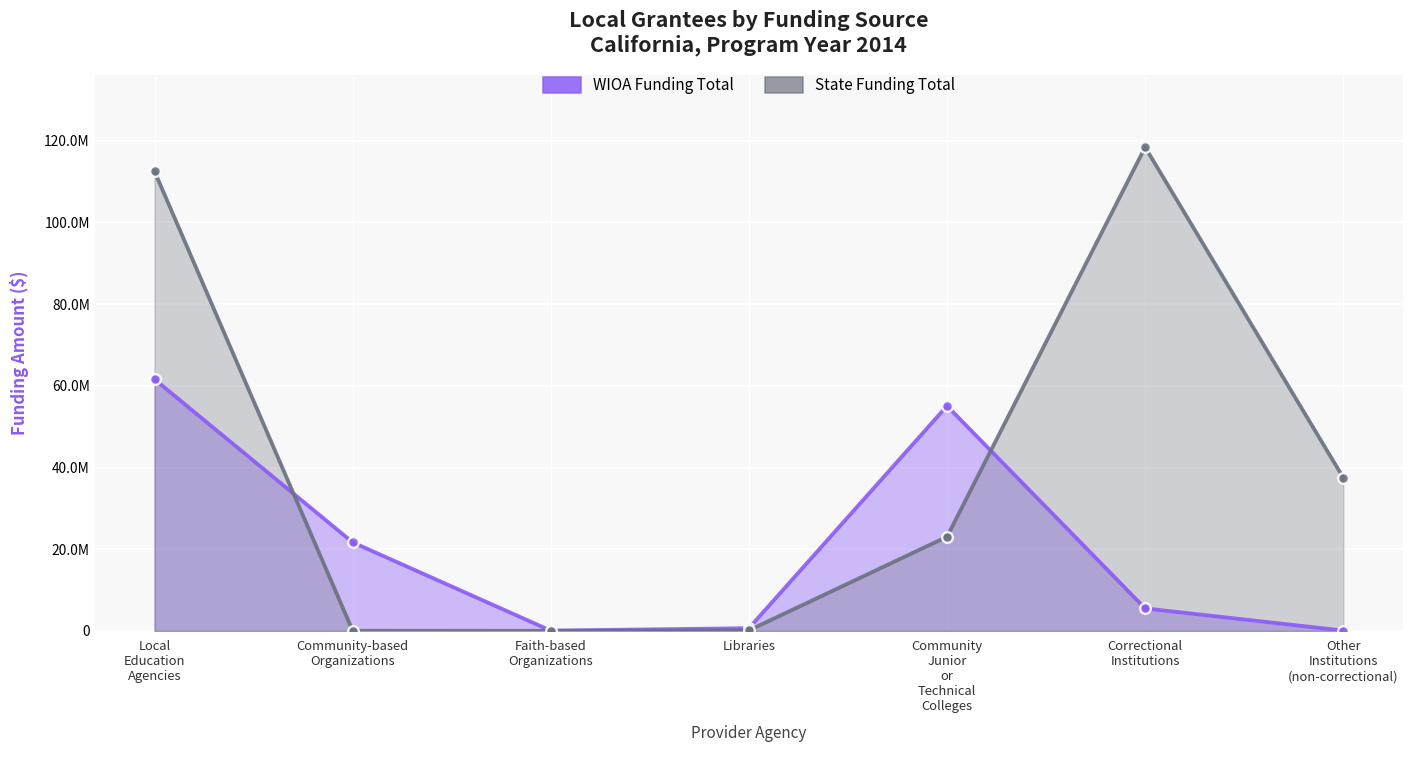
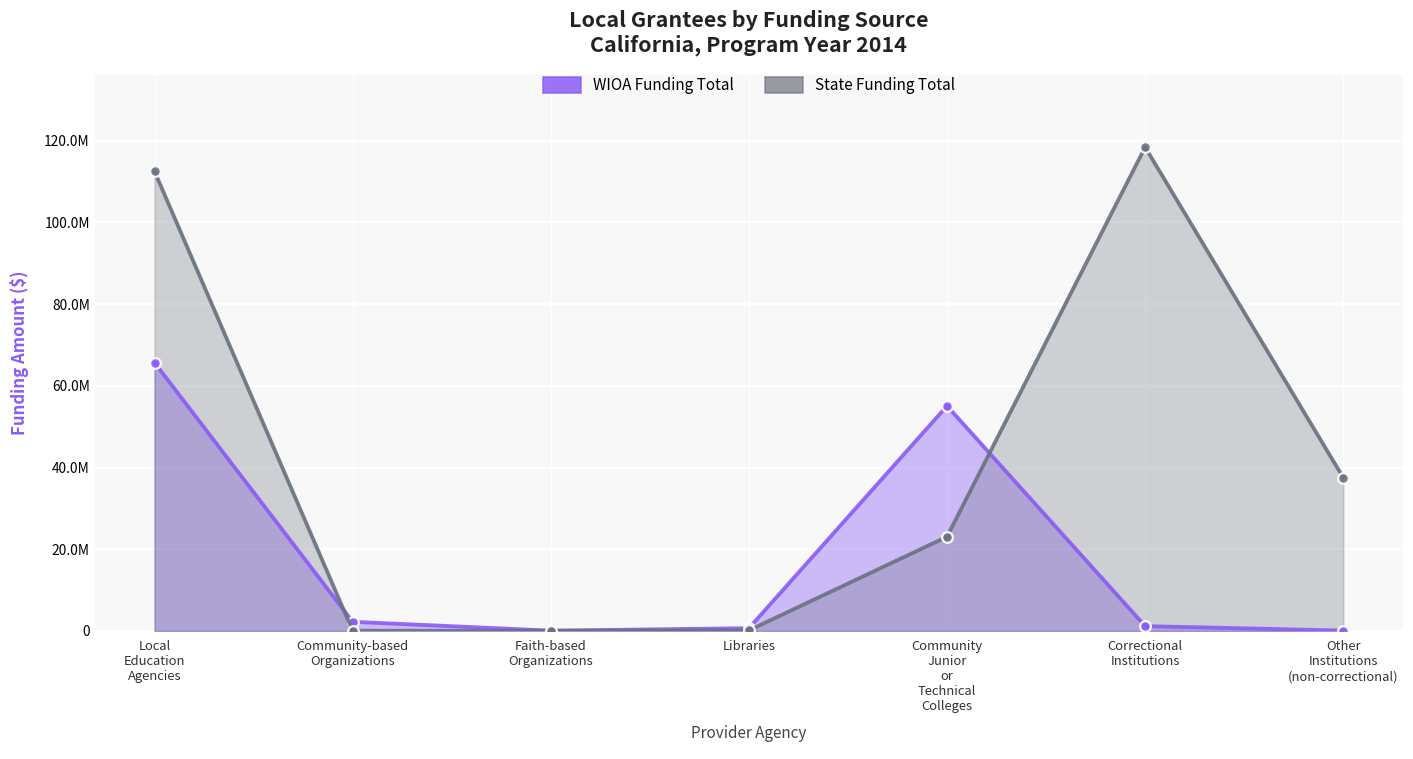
  {
    "WIOA Funding Total": {
-     "Local Education Agencies": 62000000,
-     "Community-based Organizations": 22000000,
+     "Local Education Agencies": 66000000,
+     "Community-based Organizations": 2000000,
      "Community Junior or Technical Colleges": 55000000,
-     "Correctional Institutions": 6000000,
+     "Correctional Institutions": 1000000,
      "Other Institutions (non-correctional)": 0
    },
    "State Funding Total": {
      "Local Education Agencies": 112000000,
      "Community-based Organizations": 0,
      "Community Junior or Technical Colleges": 23000000,
      "Correctional Institutions": 118000000,
      "Other Institutions (non-correctional)": 38000000
    }
  }
